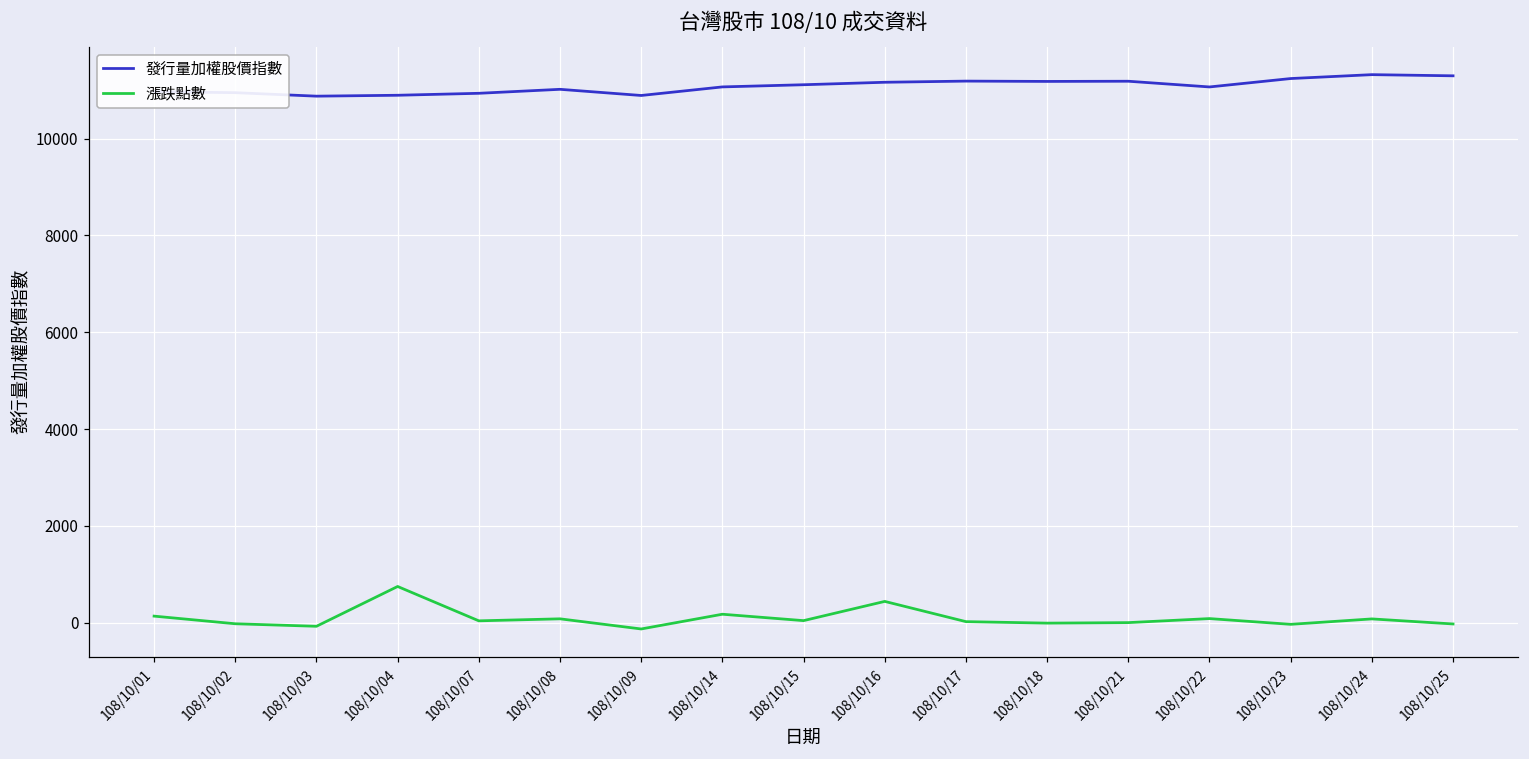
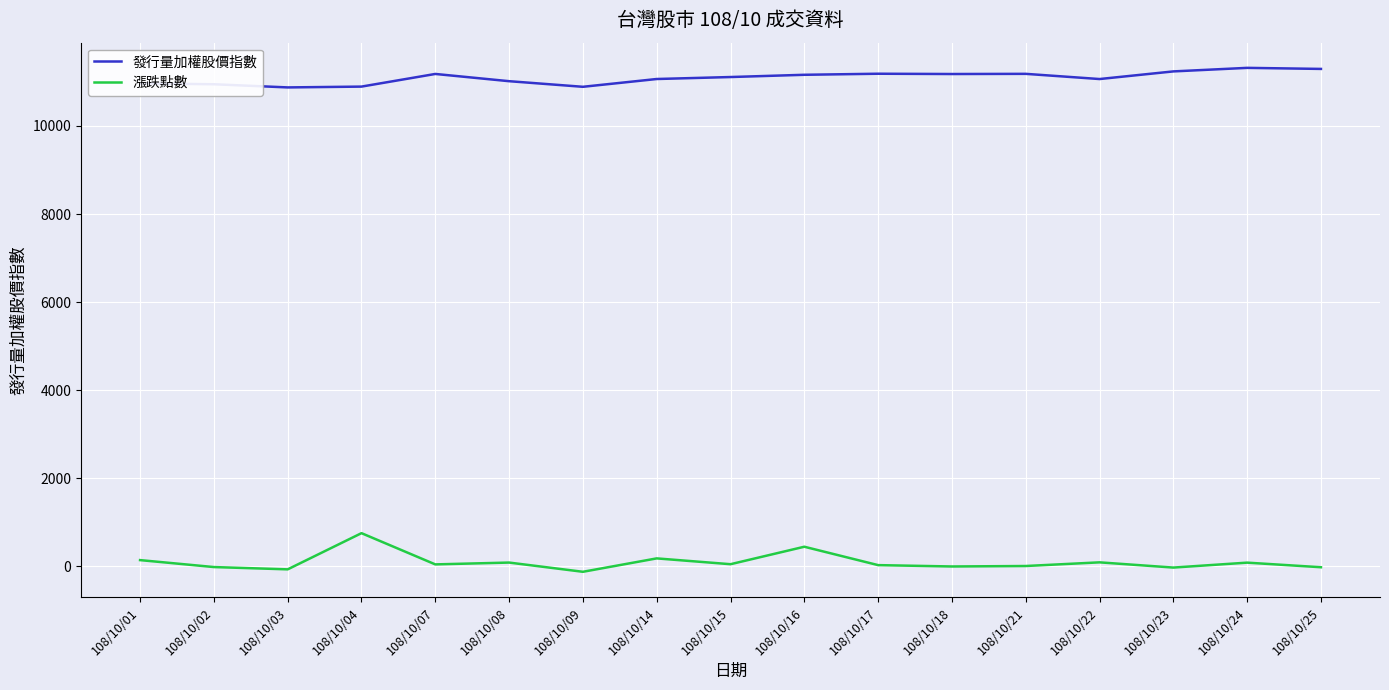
  {
    "發行量加權股價指數": {
      "108/10/03": 10900,
      "108/10/04": 10900,
-     "108/10/07": 10900,
+     "108/10/07": 11200,
      "108/10/08": 11000,
      "108/10/09": 10900,
      "108/10/14": 11100,
      "108/10/15": 11100,
      "108/10/16": 11200,
      "108/10/17": 11200,
      "108/10/18": 11200,
      "108/10/21": 11200,
      "108/10/22": 11100,
      "108/10/23": 11200,
      "108/10/24": 11300,
      "108/10/25": 11300
    },
    "漲跌點數": {
      "108/10/01": 100,
      "108/10/02": 0,
      "108/10/03": -100,
      "108/10/04": 800,
      "108/10/07": 0,
      "108/10/08": 100,
      "108/10/09": -100,
      "108/10/14": 200,
      "108/10/15": 0,
      "108/10/16": 400,
      "108/10/17": 0,
      "108/10/18": 0,
      "108/10/21": 0,
      "108/10/22": 100,
      "108/10/23": 0,
      "108/10/24": 100,
      "108/10/25": 0
    }
  }
